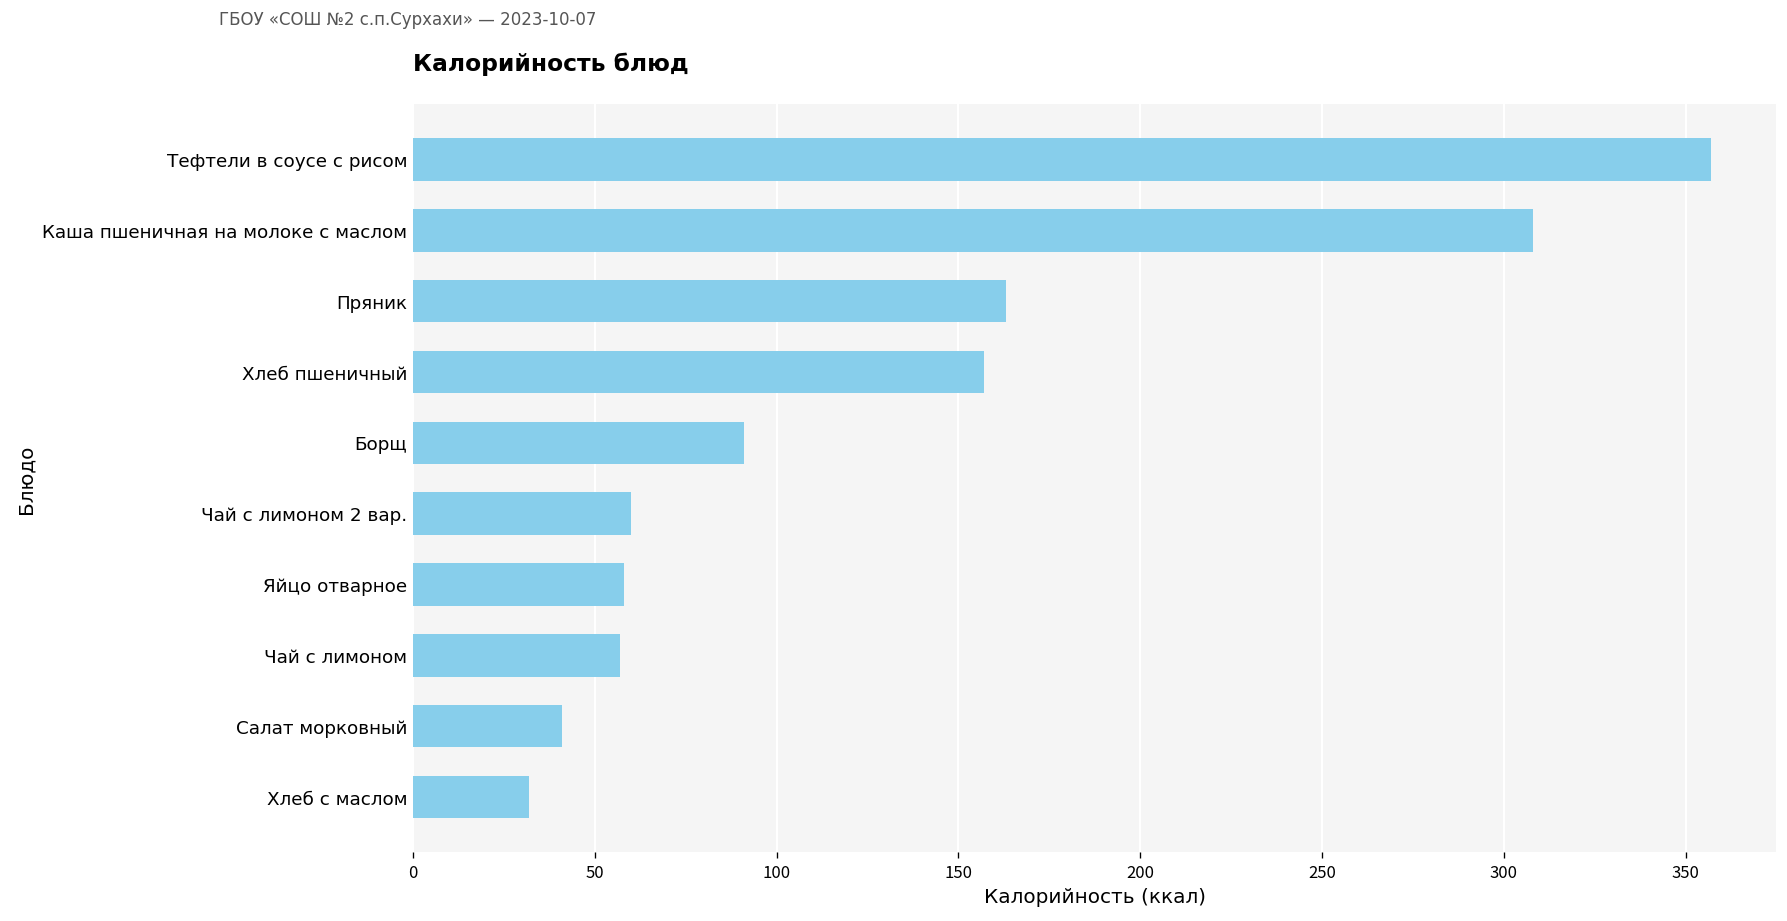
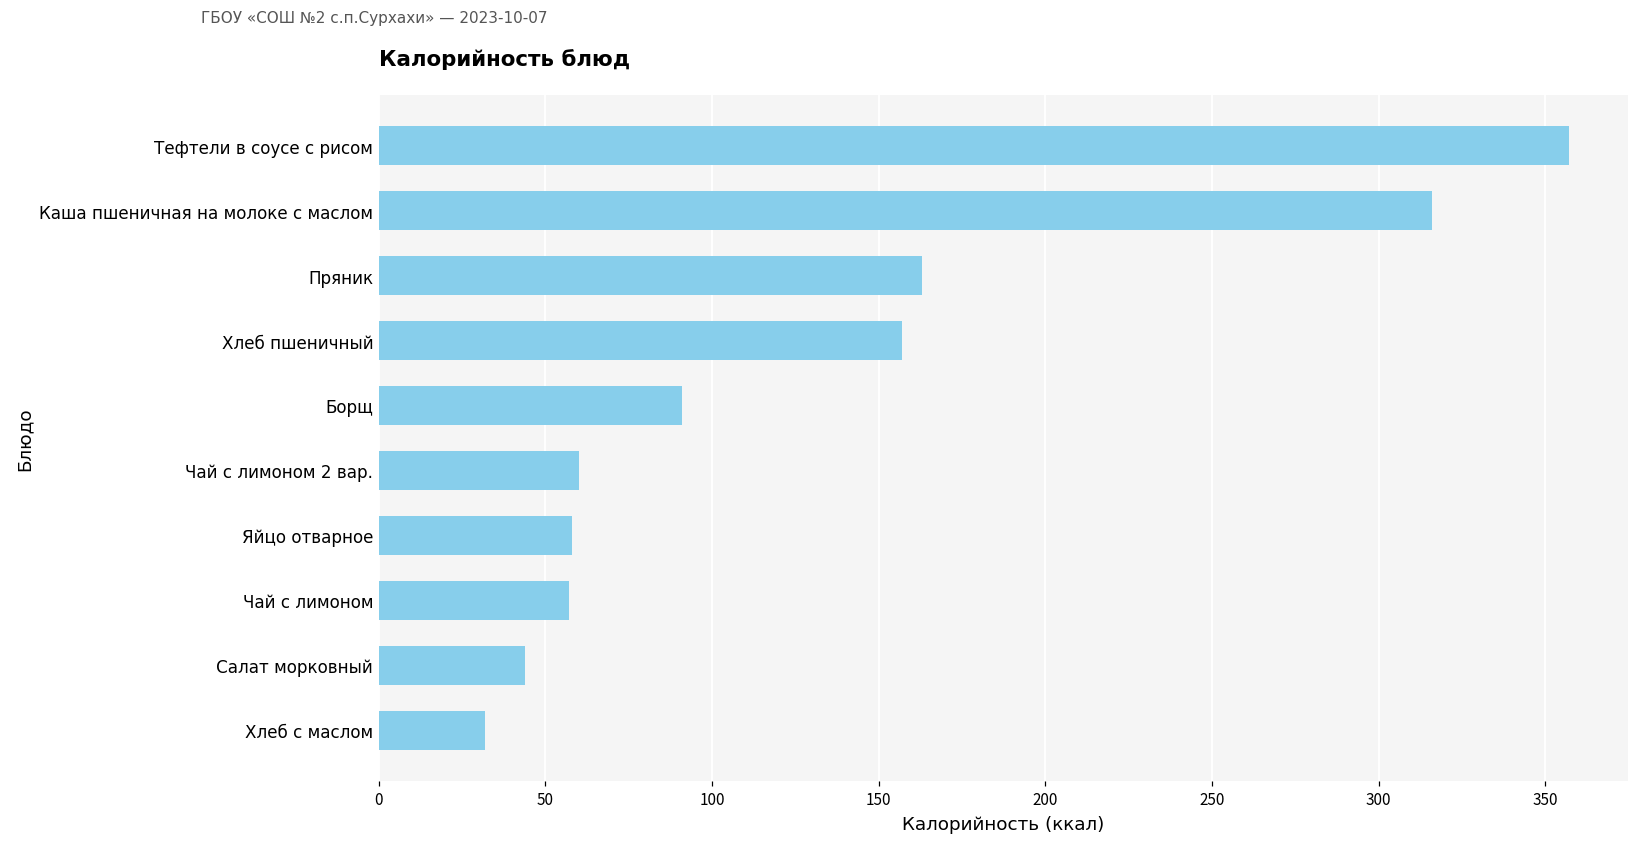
  {
    "Тефтели в соусе с рисом": 357,
-   "Каша пшеничная на молоке с маслом": 308,
+   "Каша пшеничная на молоке с маслом": 316,
    "Пряник": 163,
    "Хлеб пшеничный": 157,
    "Борщ": 91,
    "Чай с лимоном 2 вар.": 60,
    "Яйцо отварное": 58,
    "Чай с лимоном": 57,
-   "Салат морковный": 41,
+   "Салат морковный": 44,
    "Хлеб с маслом": 32
  }
